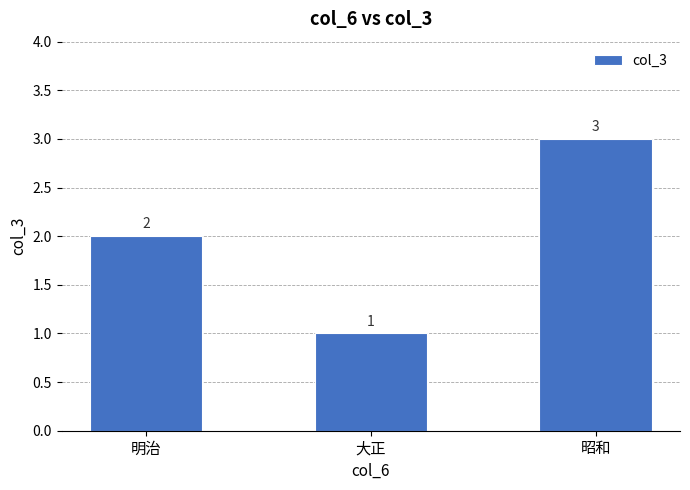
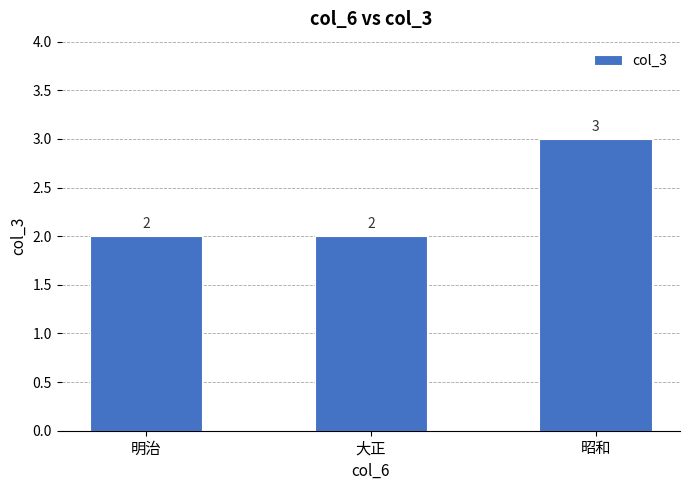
  {
    "明治": 2,
-   "大正": 1,
+   "大正": 2,
    "昭和": 3
  }
